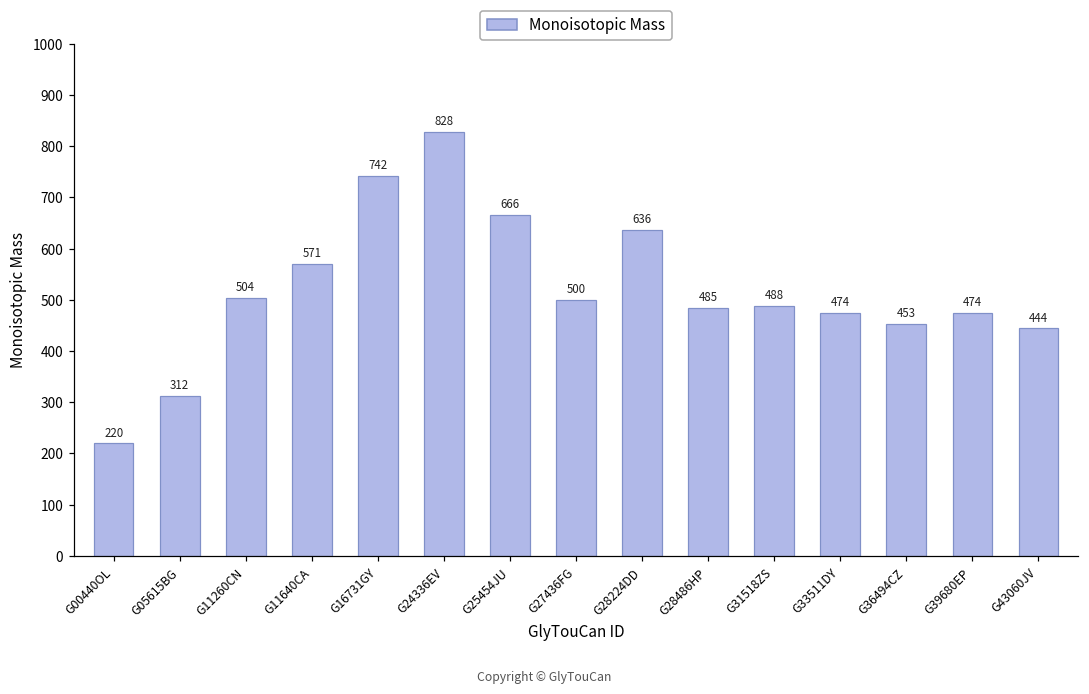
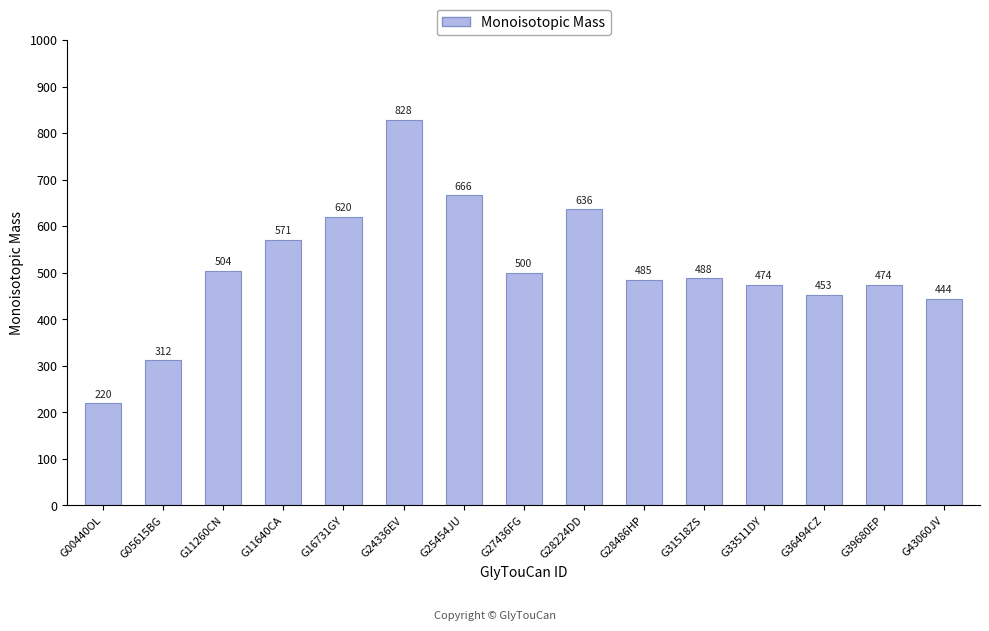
  {
    "G00440OL": 220,
    "G05615BG": 312,
    "G11260CN": 504,
    "G11640CA": 571,
-   "G16731GY": 742,
+   "G16731GY": 620,
    "G24336EV": 828,
    "G25454JU": 666,
    "G27436FG": 500,
    "G28224DD": 636,
    "G28486HP": 485,
    "G31518ZS": 488,
    "G33511DY": 474,
    "G36494CZ": 453,
    "G39680EP": 474,
    "G43060JV": 444
  }
